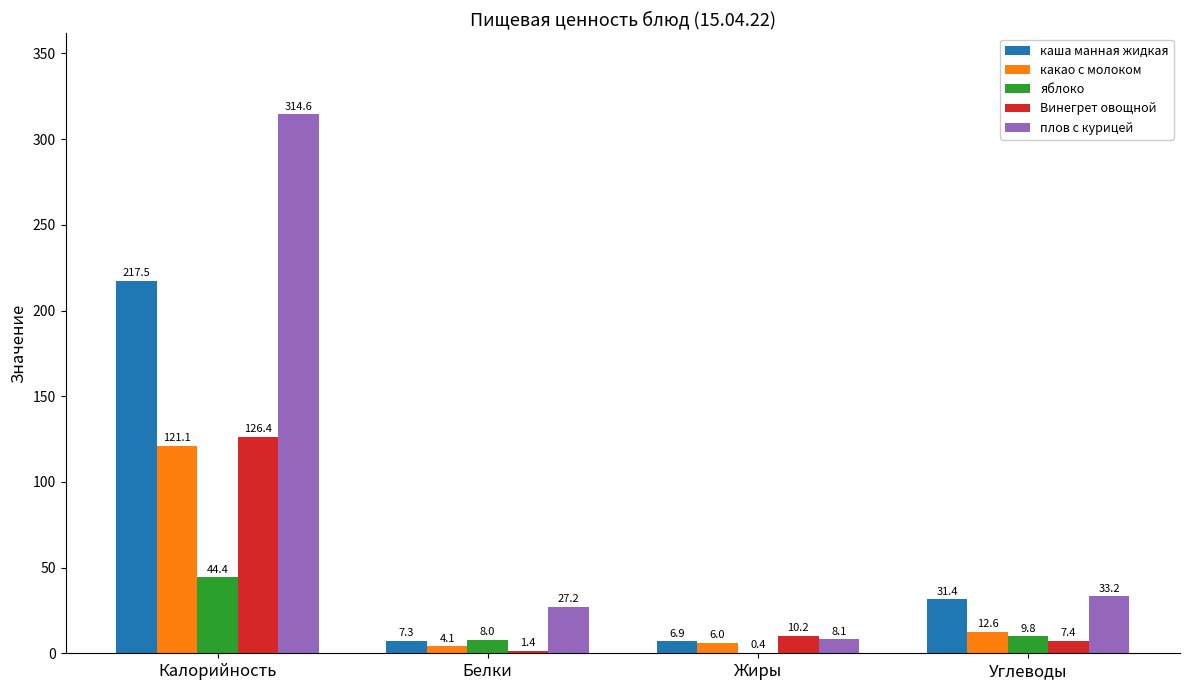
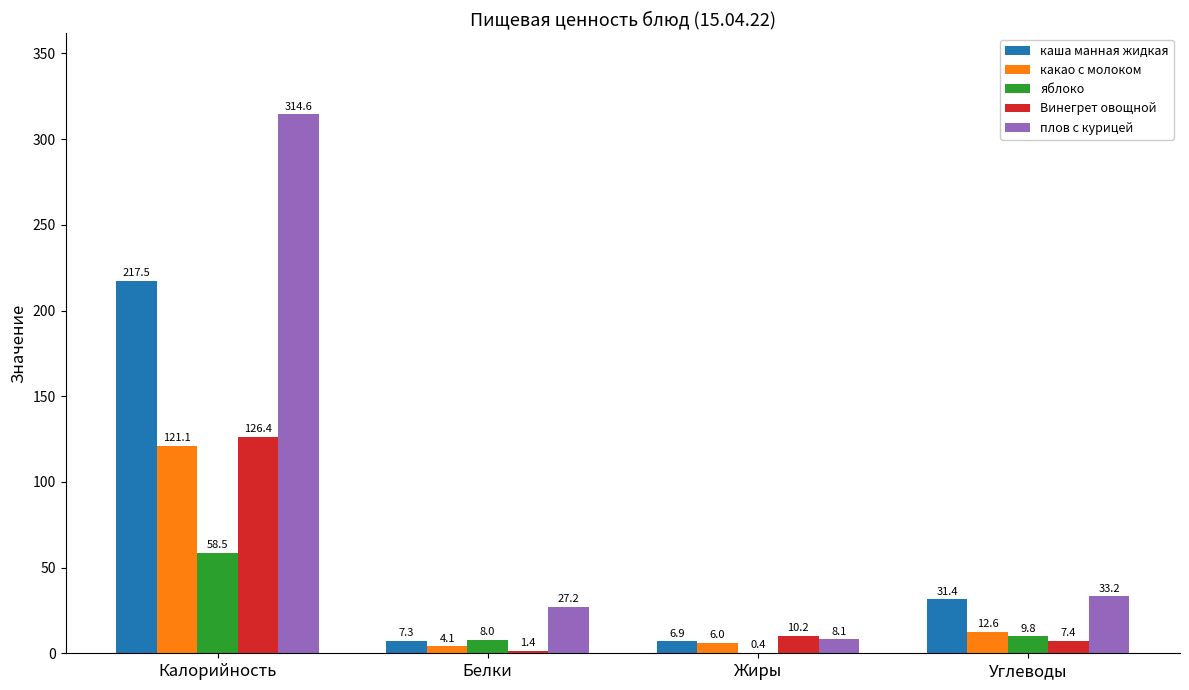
  {
    "каша манная жидкая": {
      "Калорийность": 217.5,
      "Белки": 7.3,
      "Жиры": 6.9,
      "Углеводы": 31.4
    },
    "какао с молоком": {
      "Калорийность": 121.1,
      "Белки": 4.1,
      "Жиры": 6.0,
      "Углеводы": 12.6
    },
    "яблоко": {
-     "Калорийность": 44.4,
+     "Калорийность": 58.5,
      "Белки": 8.0,
      "Жиры": 0.4,
      "Углеводы": 9.8
    },
    "Винегрет овощной": {
      "Калорийность": 126.4,
      "Белки": 1.4,
      "Жиры": 10.2,
      "Углеводы": 7.4
    },
    "плов с курицей": {
      "Калорийность": 314.6,
      "Белки": 27.2,
      "Жиры": 8.1,
      "Углеводы": 33.2
    }
  }
